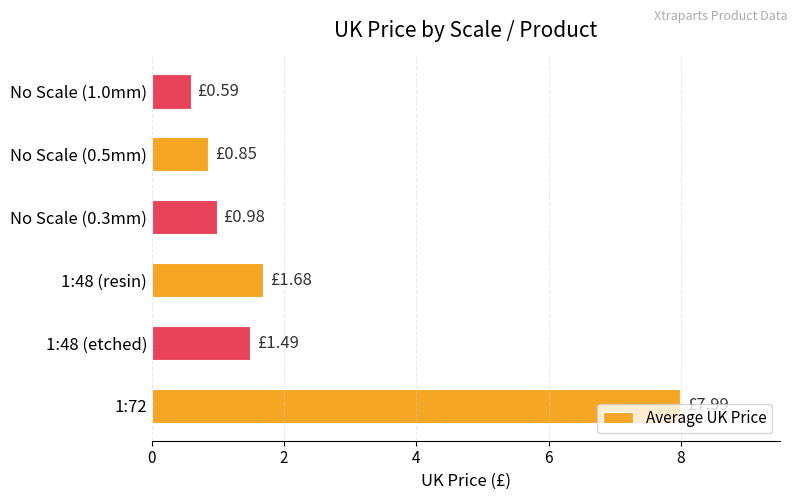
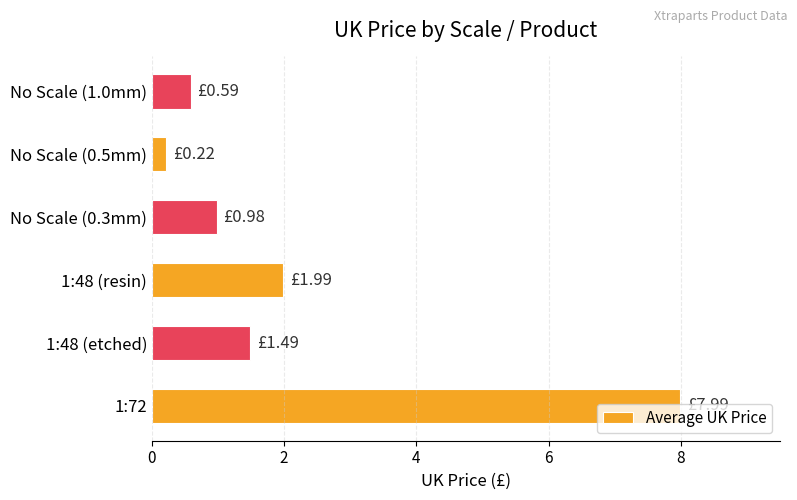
  {
    "No Scale (1.0mm)": "£0.59",
-   "No Scale (0.5mm)": "£0.85",
+   "No Scale (0.5mm)": "£0.22",
    "No Scale (0.3mm)": "£0.98",
-   "1:48 (resin)": "£1.68",
+   "1:48 (resin)": "£1.99",
    "1:48 (etched)": "£1.49"
  }
